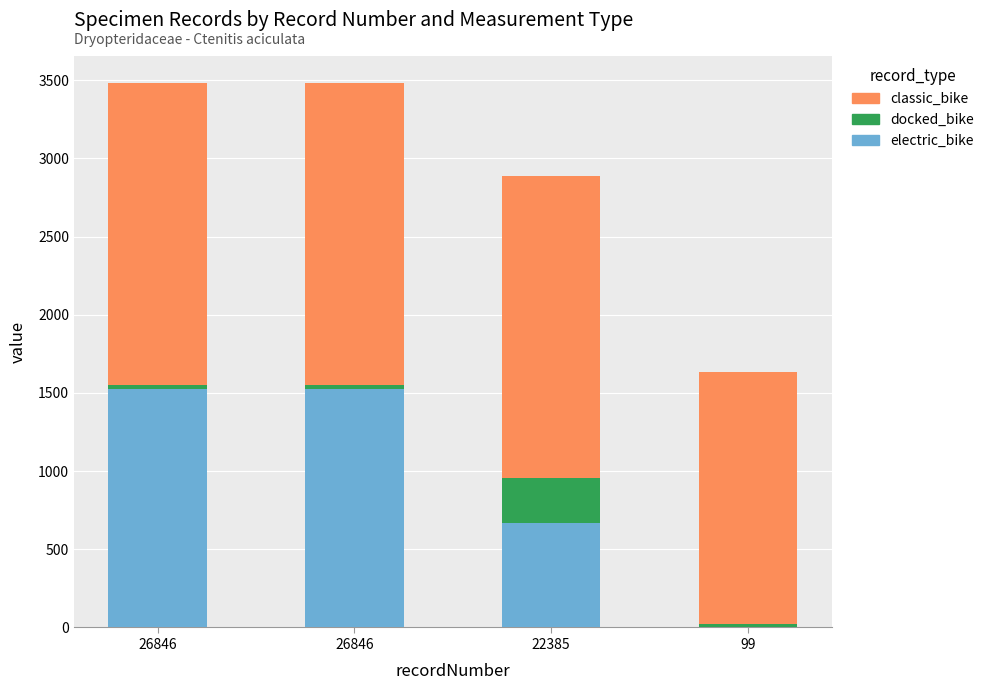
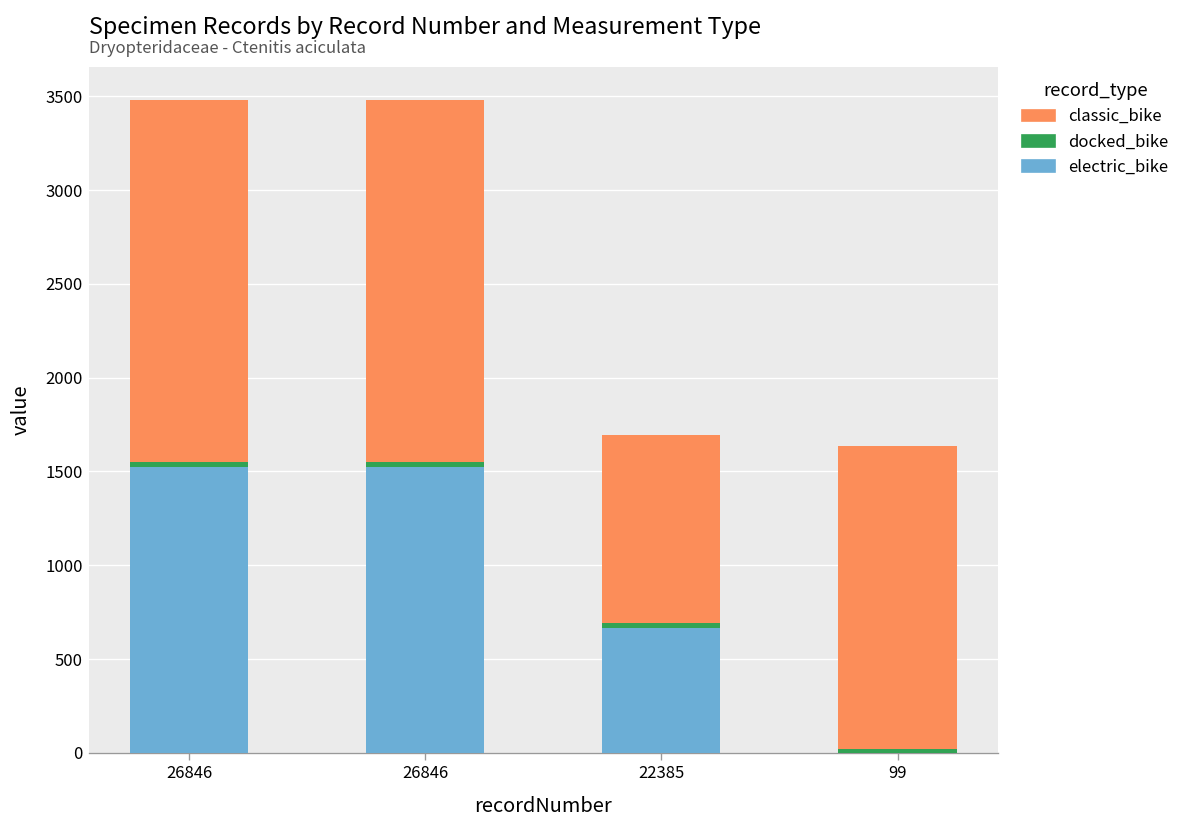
  {
    "electric_bike": {
      "22385": 670,
      "99": 0
    },
    "docked_bike": {
-     "22385": 290,
+     "22385": 30,
      "99": 20
    },
    "classic_bike": {
-     "22385": 1930,
+     "22385": 1000,
      "99": 1620
    }
  }
